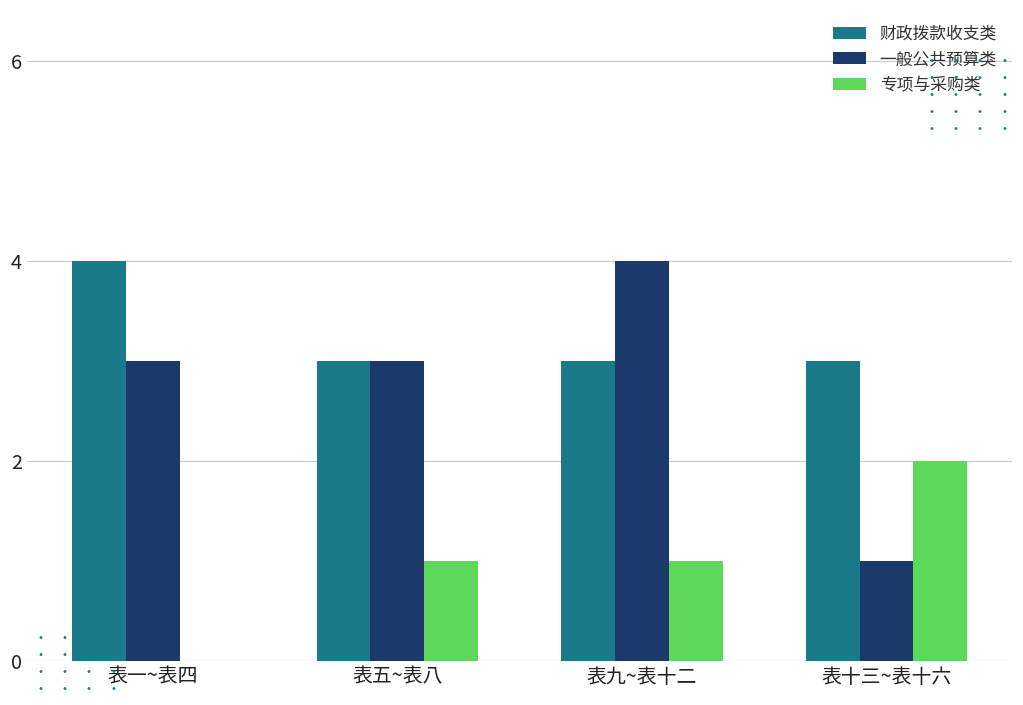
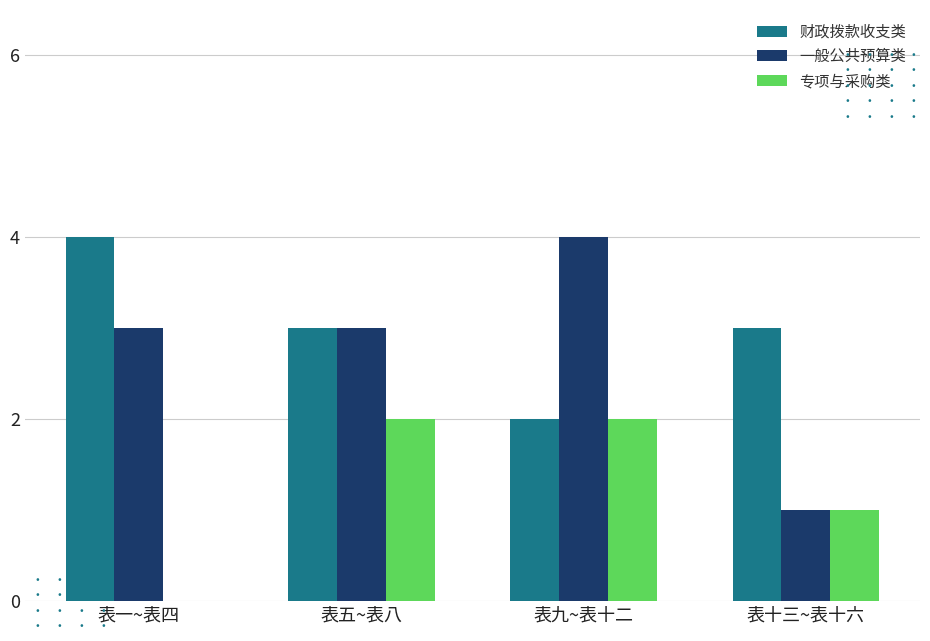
  {
    "财政拨款收支类": {
      "表一~表四": 4,
      "表五~表八": 3,
-     "表九~表十二": 3,
+     "表九~表十二": 2,
      "表十三~表十六": 3
    },
    "一般公共预算类": {
      "表一~表四": 3,
      "表五~表八": 3,
      "表九~表十二": 4,
      "表十三~表十六": 1
    },
    "专项与采购类": {
      "表一~表四": 0,
-     "表五~表八": 1,
-     "表九~表十二": 1,
-     "表十三~表十六": 2
+     "表五~表八": 2,
+     "表九~表十二": 2,
+     "表十三~表十六": 1
    }
  }
